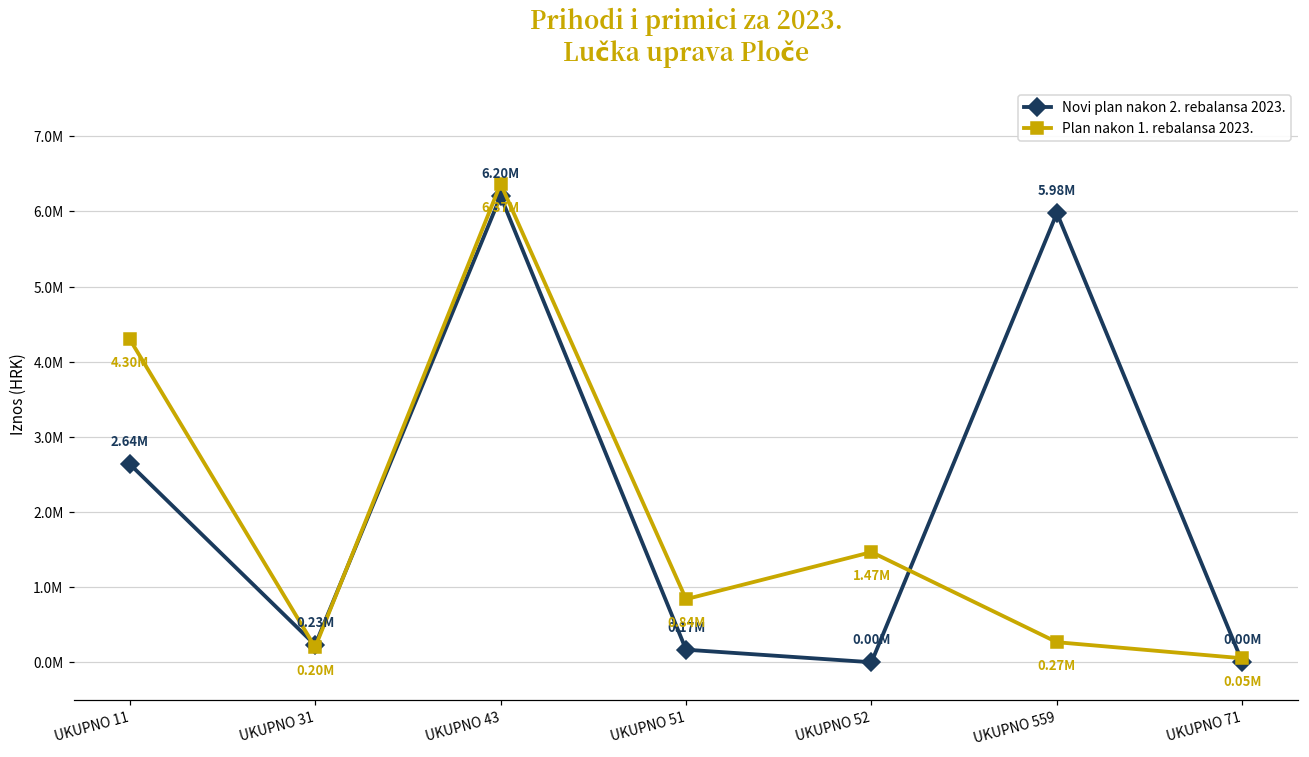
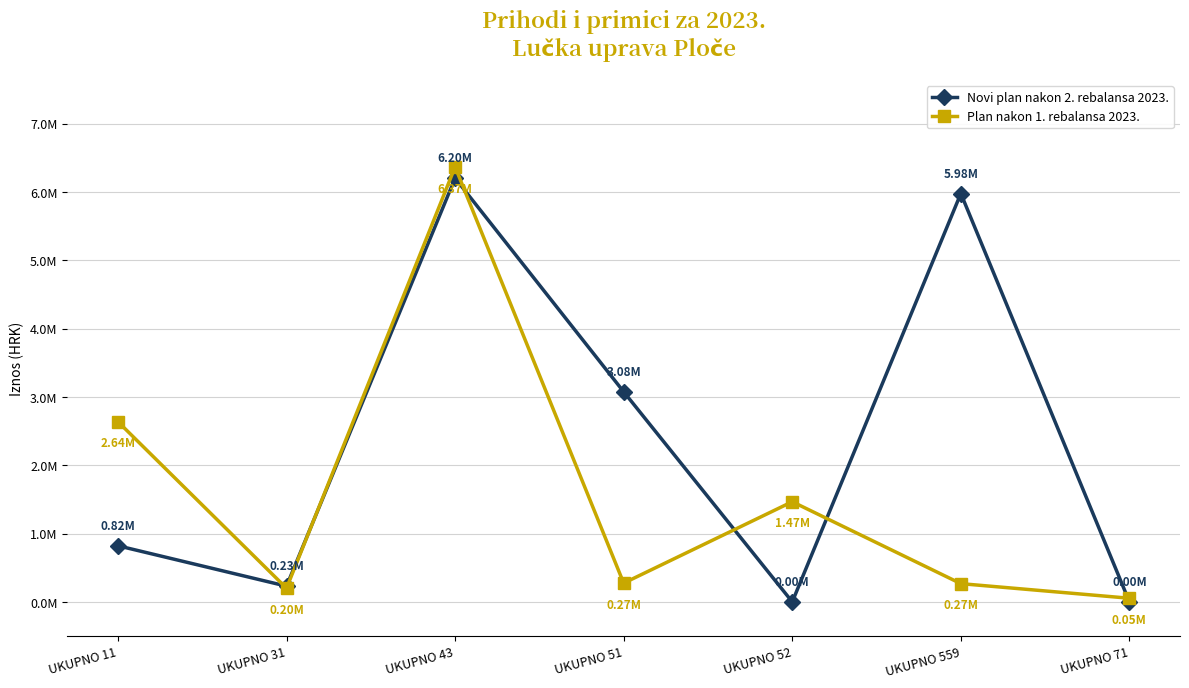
  {
    "Novi plan nakon 2. rebalansa 2023.": {
-     "UKUPNO 11": "2.64M",
+     "UKUPNO 11": "0.82M",
      "UKUPNO 43": "6.20M",
-     "UKUPNO 51": "0.17M",
+     "UKUPNO 51": "3.08M",
      "UKUPNO 52": "0.00M",
      "UKUPNO 559": "5.98M",
      "UKUPNO 71": "0.00M"
    },
    "Plan nakon 1. rebalansa 2023.": {
-     "UKUPNO 11": "4.30M",
+     "UKUPNO 11": "2.64M",
      "UKUPNO 43": "6.37M",
-     "UKUPNO 51": "0.84M",
+     "UKUPNO 51": "0.27M",
      "UKUPNO 52": "1.47M",
      "UKUPNO 559": "0.27M",
      "UKUPNO 71": "0.05M"
    }
  }
